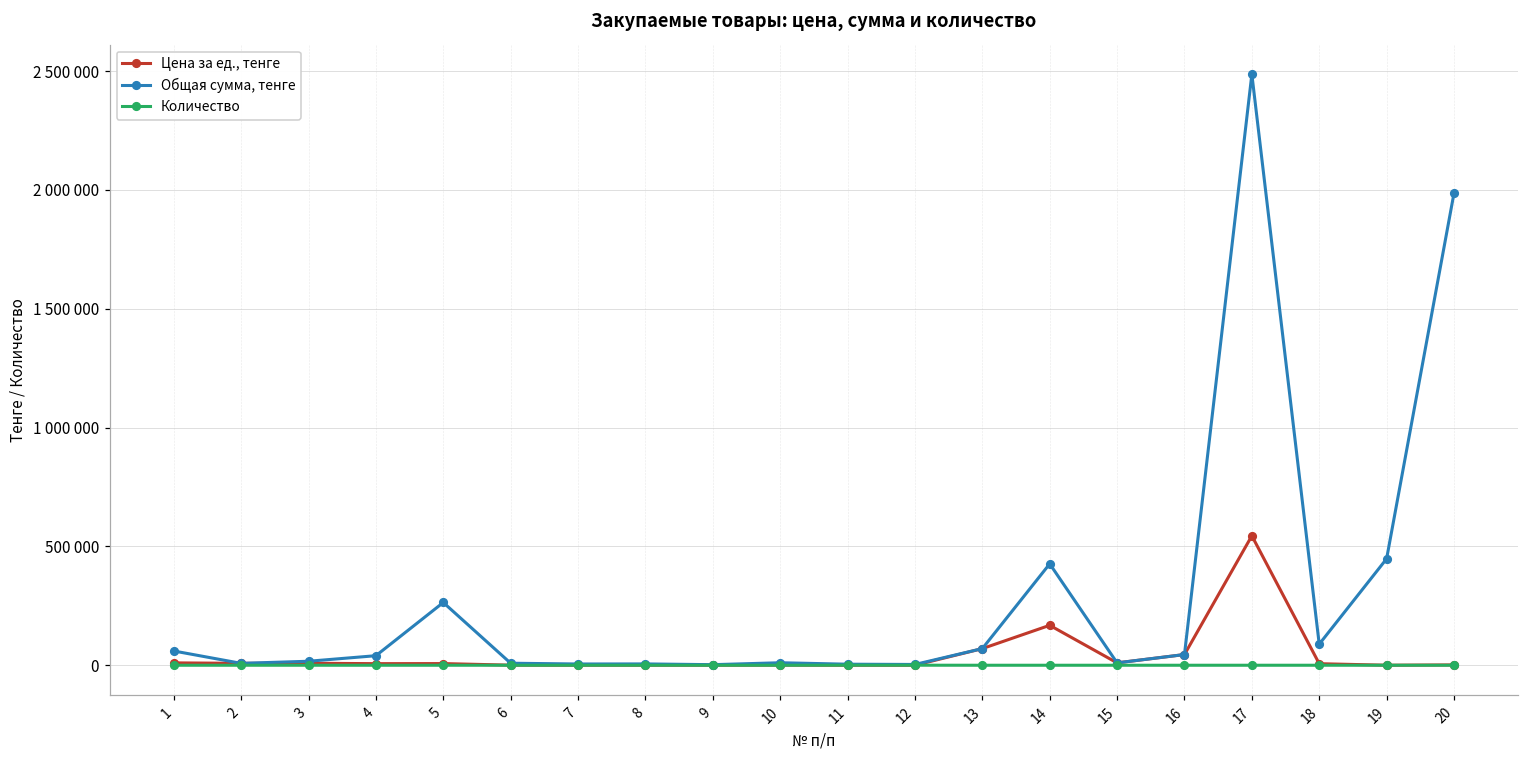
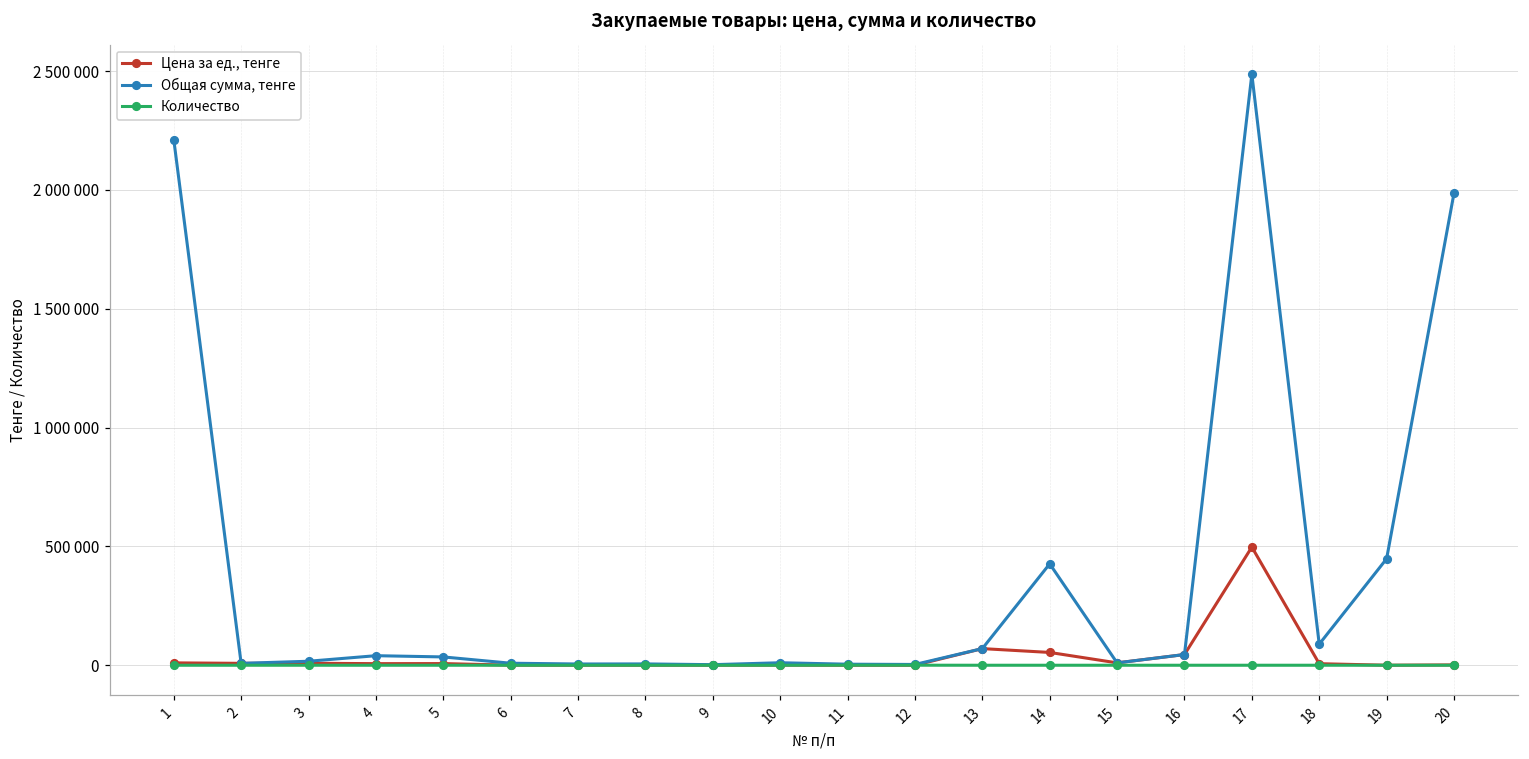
  {
    "Цена за ед., тенге": {
-     "14": 170000,
-     "17": 540000
+     "14": 50000,
+     "17": 500000
    },
    "Общая сумма, тенге": {
-     "1": 60000,
+     "1": 2210000,
      "4": 40000,
-     "5": 260000,
+     "5": 40000,
      "14": 430000,
      "17": 2490000,
      "18": 90000,
      "19": 450000,
      "20": 1990000
    },
    "Количество": {
      "13": 0,
      "14": 0,
      "16": 0,
      "17": 0
    }
  }
